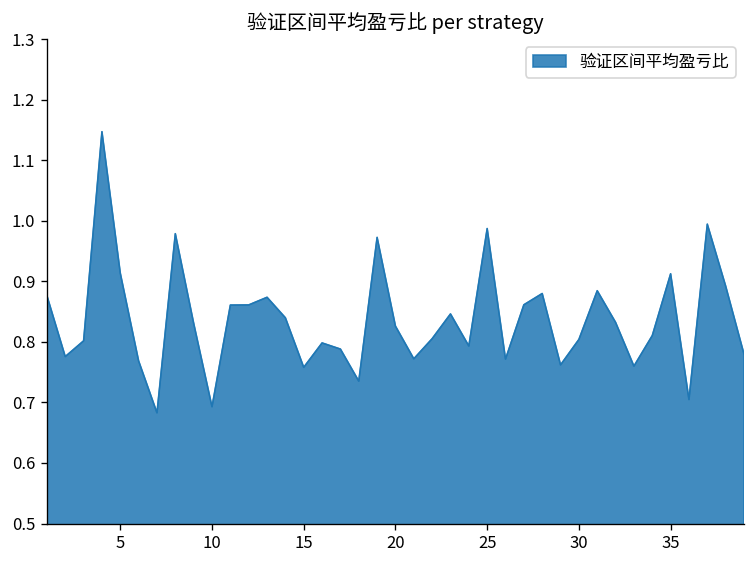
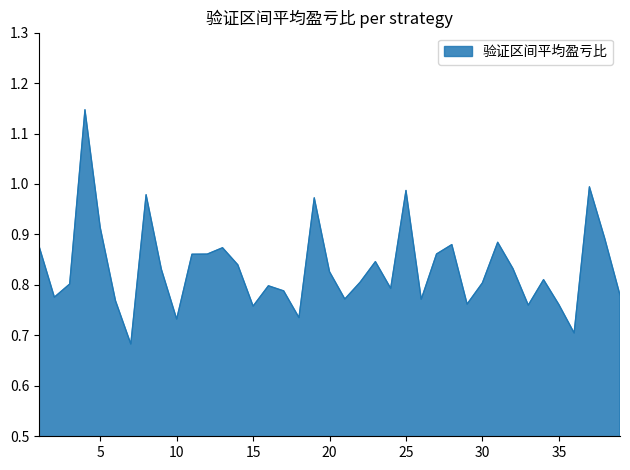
  {
    "5": 0.91,
-   "10": 0.69,
+   "10": 0.73,
    "15": 0.76,
    "20": 0.83,
    "25": 0.99,
    "30": 0.80,
-   "35": 0.91
+   "35": 0.76
  }
